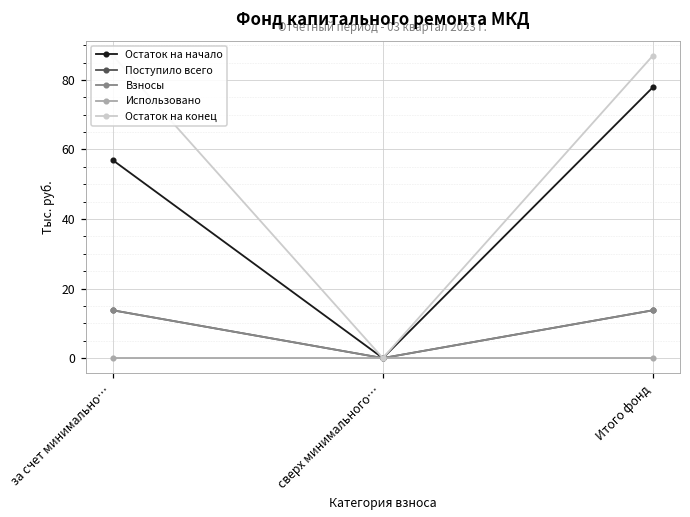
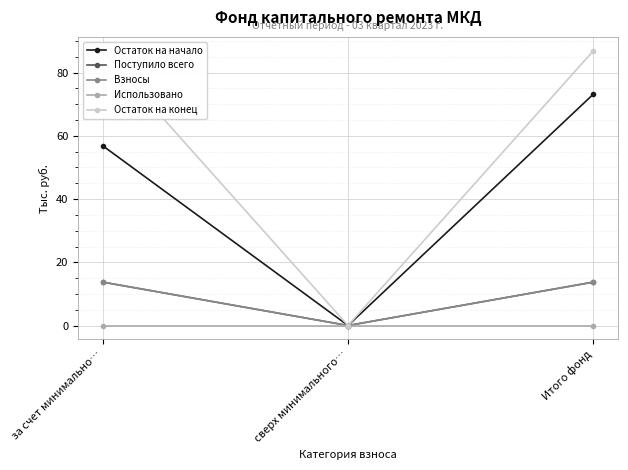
  {
    "Остаток на начало": {
      "за счет минимально…": 57,
-     "Итого фонд": 78
+     "Итого фонд": 73
    }
  }
